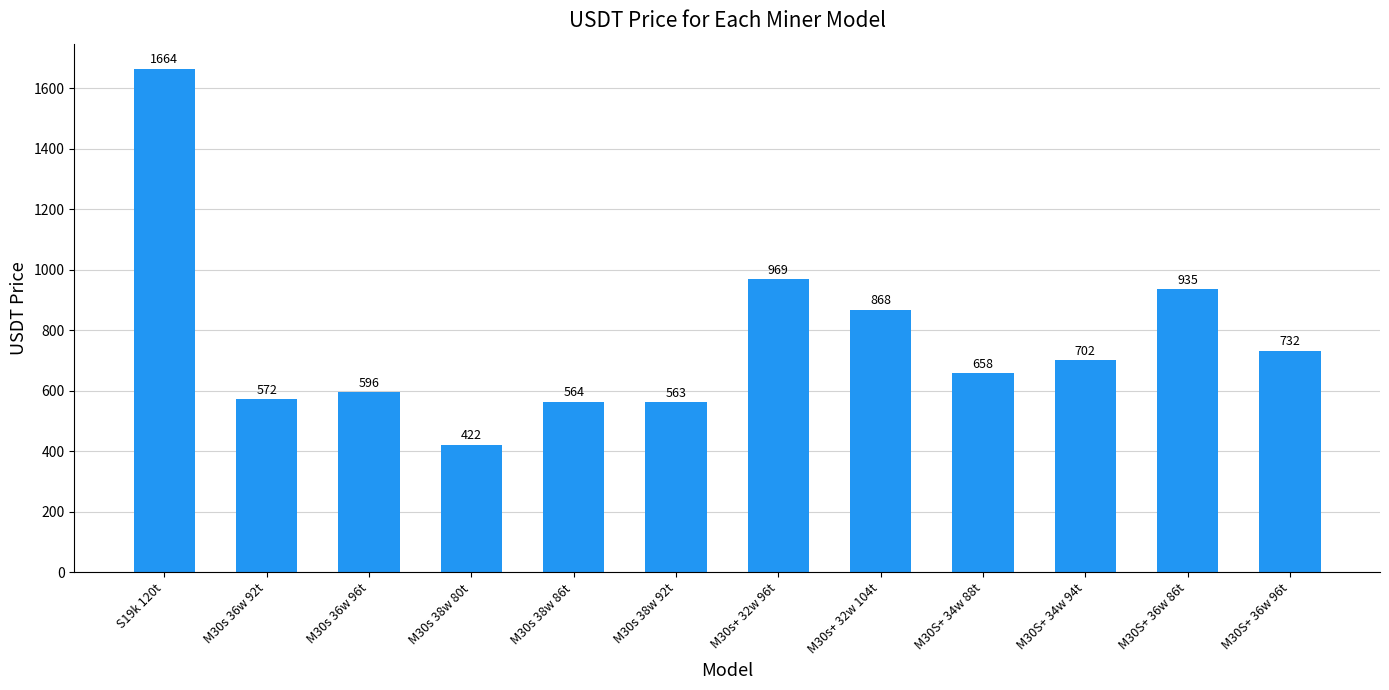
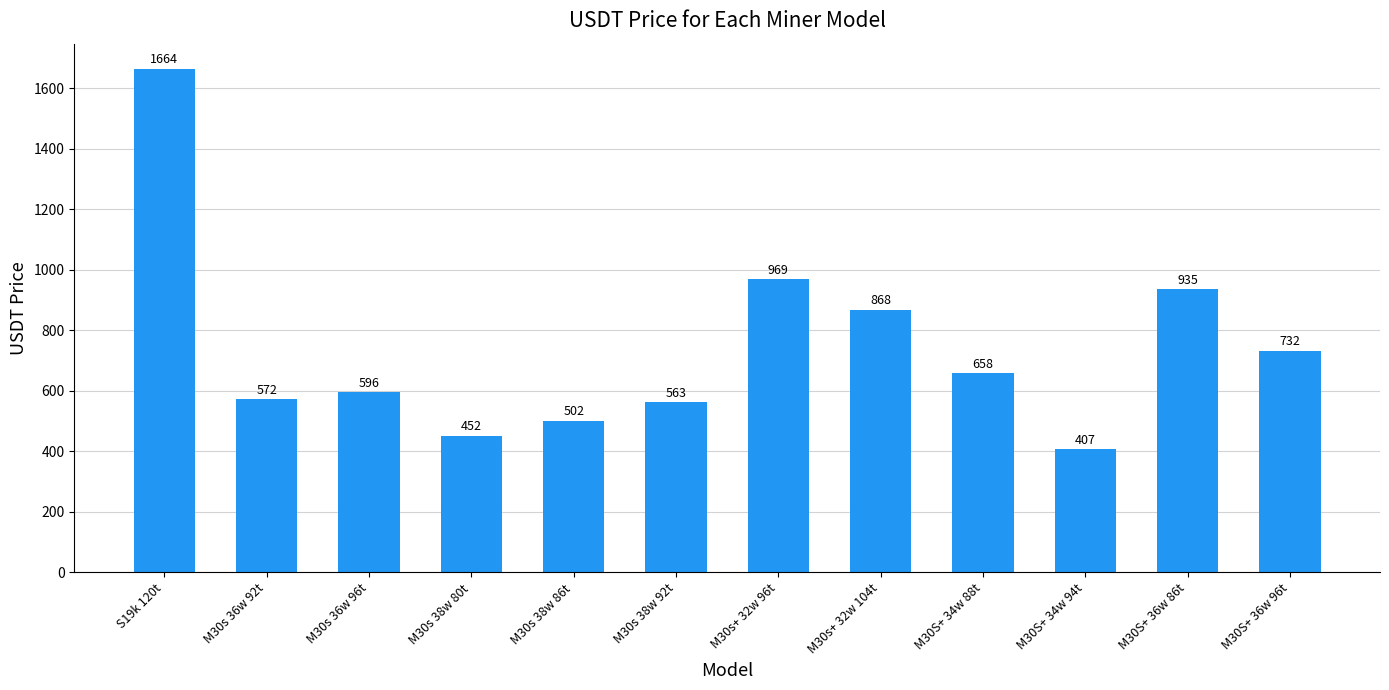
  {
    "S19k 120t": 1664,
    "M30s 36w 92t": 572,
    "M30s 36w 96t": 596,
-   "M30s 38w 80t": 422,
-   "M30s 38w 86t": 564,
+   "M30s 38w 80t": 452,
+   "M30s 38w 86t": 502,
    "M30s 38w 92t": 563,
    "M30s+ 32w 96t": 969,
    "M30s+ 32w 104t": 868,
    "M30S+ 34w 88t": 658,
-   "M30S+ 34w 94t": 702,
+   "M30S+ 34w 94t": 407,
    "M30S+ 36w 86t": 935,
    "M30S+ 36w 96t": 732
  }
